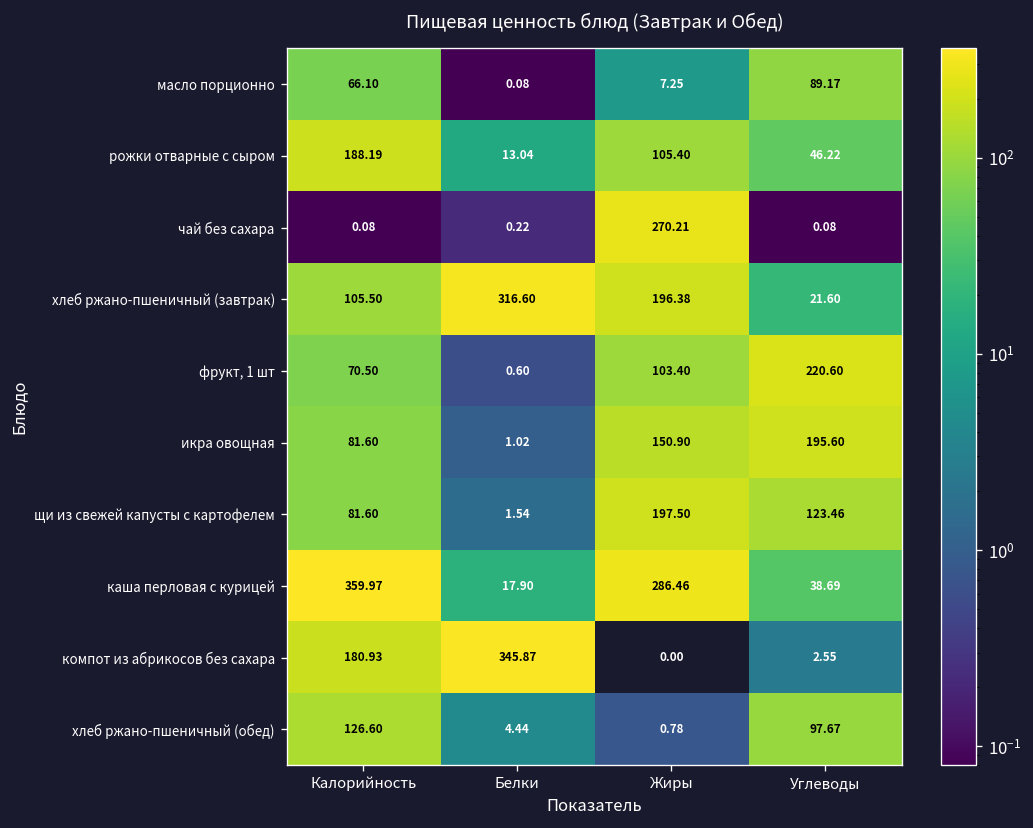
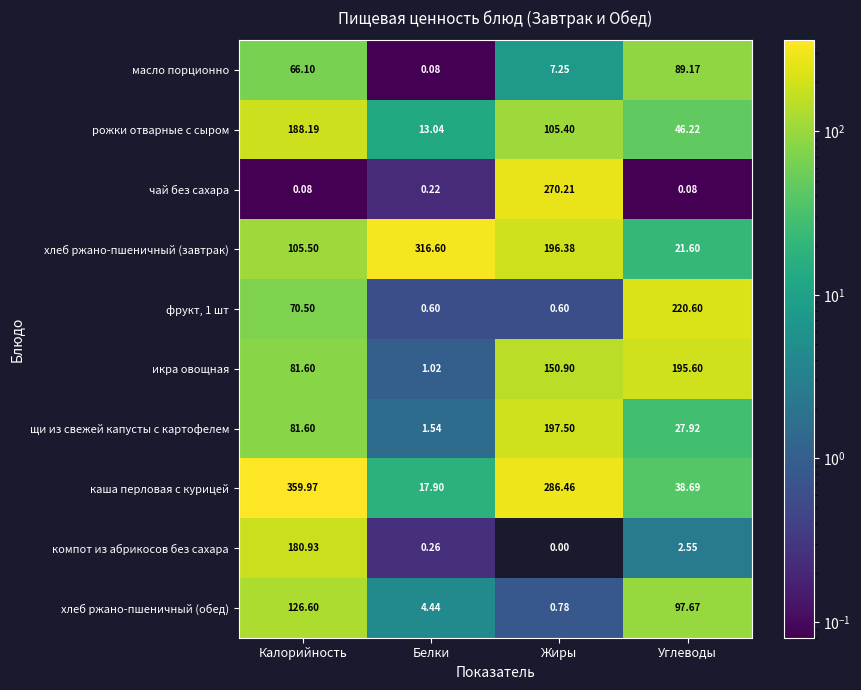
  {
    "масло порционно": {
      "Калорийность": 66.10,
      "Белки": 0.08,
      "Жиры": 7.25,
      "Углеводы": 89.17
    },
    "рожки отварные с сыром": {
      "Калорийность": 188.19,
      "Белки": 13.04,
      "Жиры": 105.40,
      "Углеводы": 46.22
    },
    "чай без сахара": {
      "Калорийность": 0.08,
      "Белки": 0.22,
      "Жиры": 270.21,
      "Углеводы": 0.08
    },
    "хлеб ржано-пшеничный (завтрак)": {
      "Калорийность": 105.50,
      "Белки": 316.60,
      "Жиры": 196.38,
      "Углеводы": 21.60
    },
    "фрукт, 1 шт": {
      "Калорийность": 70.50,
      "Белки": 0.60,
-     "Жиры": 103.40,
+     "Жиры": 0.60,
      "Углеводы": 220.60
    },
    "икра овощная": {
      "Калорийность": 81.60,
      "Белки": 1.02,
      "Жиры": 150.90,
      "Углеводы": 195.60
    },
    "щи из свежей капусты с картофелем": {
      "Калорийность": 81.60,
      "Белки": 1.54,
      "Жиры": 197.50,
-     "Углеводы": 123.46
+     "Углеводы": 27.92
    },
    "каша перловая с курицей": {
      "Калорийность": 359.97,
      "Белки": 17.90,
      "Жиры": 286.46,
      "Углеводы": 38.69
    },
    "компот из абрикосов без сахара": {
      "Калорийность": 180.93,
-     "Белки": 345.87,
+     "Белки": 0.26,
      "Жиры": 0.00,
      "Углеводы": 2.55
    },
    "хлеб ржано-пшеничный (обед)": {
      "Калорийность": 126.60,
      "Белки": 4.44,
      "Жиры": 0.78,
      "Углеводы": 97.67
    }
  }
